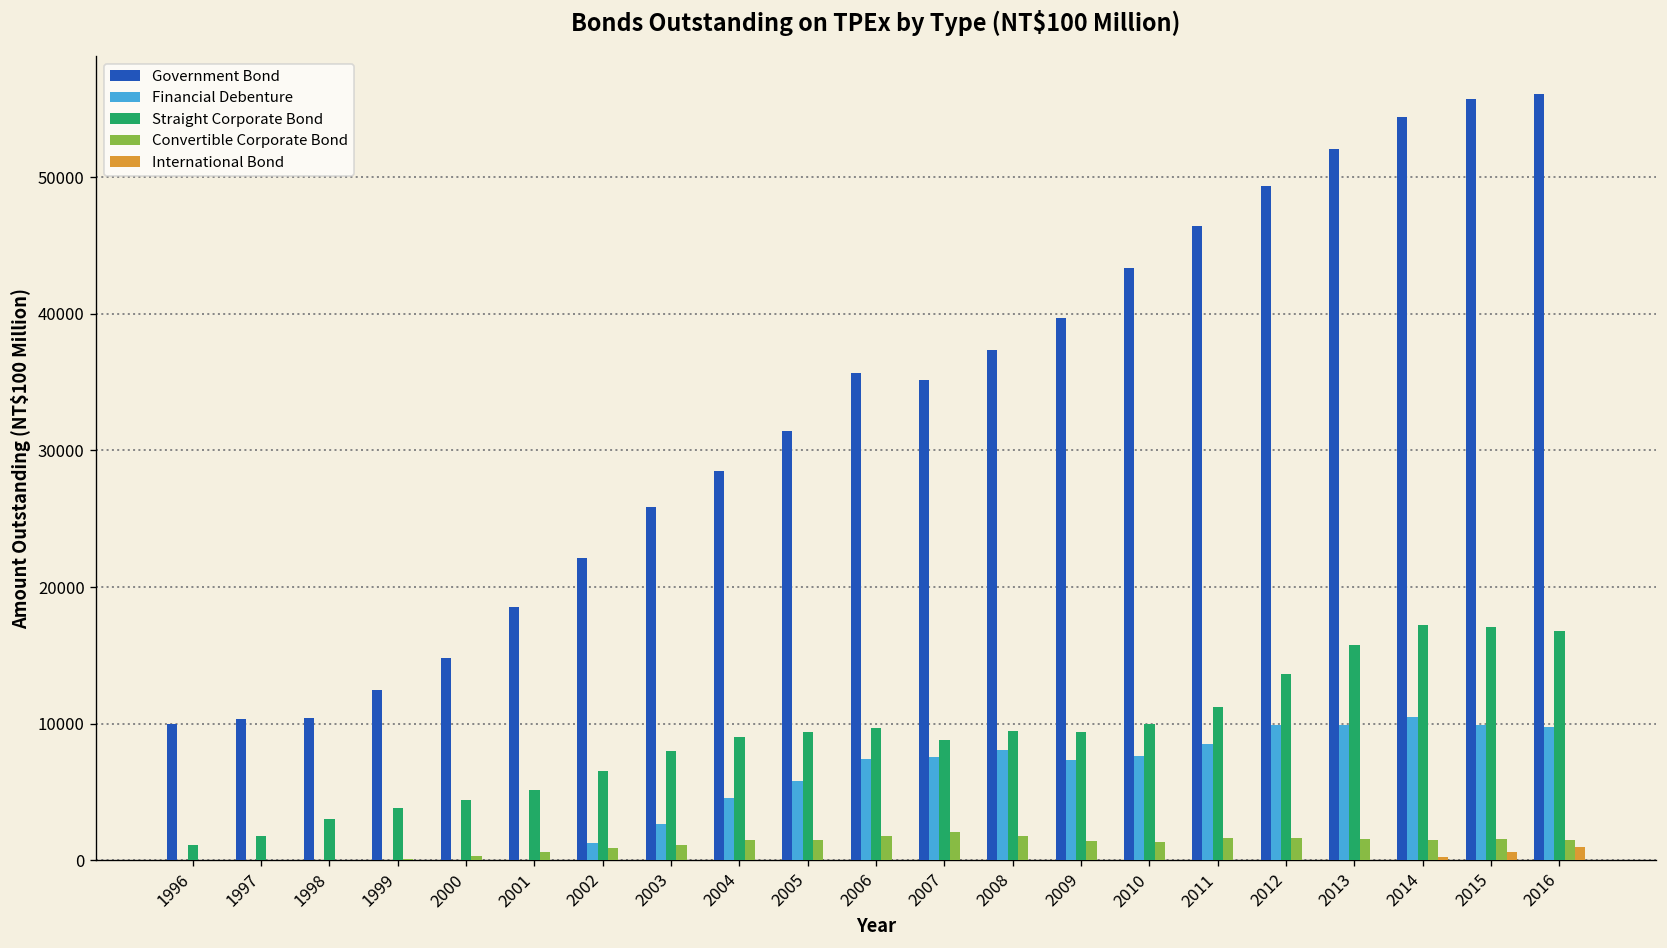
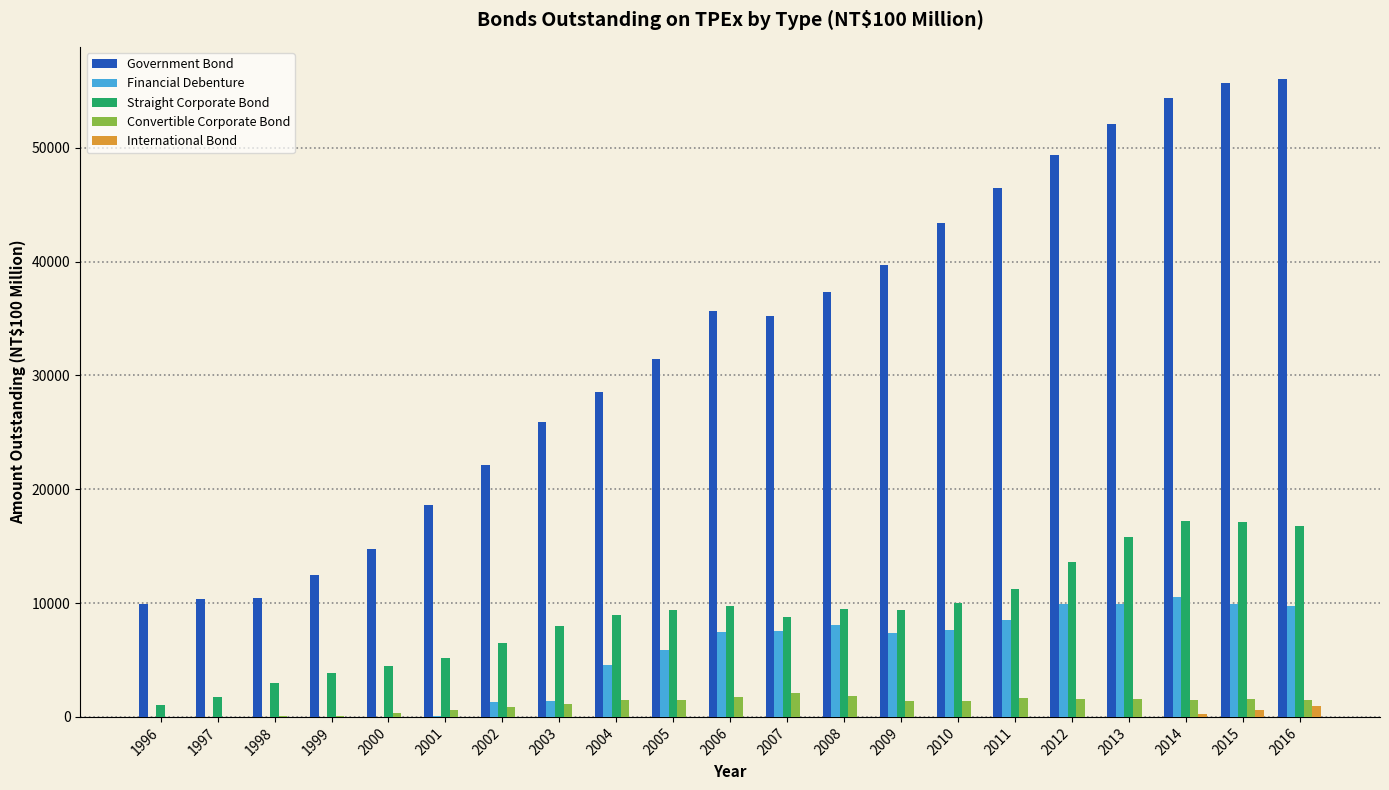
  {
    "Government Bond": {
      "1996": 10000,
      "1997": 10300,
      "1998": 10400,
      "1999": 12400,
      "2000": 14800,
      "2001": 18600,
      "2002": 22100,
      "2003": 25900,
      "2004": 28500,
      "2005": 31400,
      "2006": 35700,
      "2007": 35200,
      "2008": 37400,
      "2009": 39700,
      "2010": 43300,
      "2011": 46400,
      "2012": 49300,
      "2013": 52100,
      "2014": 54400,
      "2015": 55700,
      "2016": 56100
    },
    "Financial Debenture": {
      "1996": 0,
      "1997": 0,
      "1998": 0,
      "1999": 0,
      "2000": 0,
      "2002": 1300,
-     "2003": 2600,
+     "2003": 1400,
      "2004": 4600,
      "2005": 5800,
      "2006": 7400,
      "2007": 7500,
      "2008": 8100,
      "2009": 7400,
      "2010": 7700,
      "2011": 8500,
      "2012": 9900,
      "2013": 9900,
      "2014": 10500,
      "2015": 9900,
      "2016": 9800
    },
    "Straight Corporate Bond": {
      "1996": 1100,
      "1997": 1800,
      "1998": 3000,
      "1999": 3900,
      "2000": 4400,
      "2001": 5200,
      "2002": 6500,
      "2003": 8000,
      "2004": 9000,
      "2005": 9400,
      "2006": 9700,
      "2007": 8800,
      "2008": 9500,
      "2009": 9400,
      "2010": 10000,
      "2011": 11200,
      "2012": 13600,
      "2013": 15800,
      "2014": 17200,
      "2015": 17100,
      "2016": 16800
    },
    "Convertible Corporate Bond": {
      "1996": 0,
      "2000": 300,
      "2001": 600,
      "2002": 900,
      "2003": 1100,
      "2004": 1500,
      "2005": 1500,
      "2006": 1800,
      "2007": 2100,
      "2008": 1800,
      "2009": 1400,
      "2010": 1400,
      "2011": 1700,
      "2012": 1600,
      "2013": 1500,
      "2014": 1500,
      "2015": 1600,
      "2016": 1500
    },
    "International Bond": {
      "1996": 0,
      "1997": 0,
      "1998": 0,
      "1999": 0,
      "2000": 0,
      "2001": 0,
      "2002": 0,
      "2003": 0,
      "2004": 0,
      "2005": 0,
      "2006": 0,
      "2007": 0,
      "2008": 0,
      "2009": 0,
      "2010": 0,
      "2011": 0,
      "2012": 0,
      "2013": 0,
      "2014": 300,
      "2015": 600,
      "2016": 900
    }
  }
